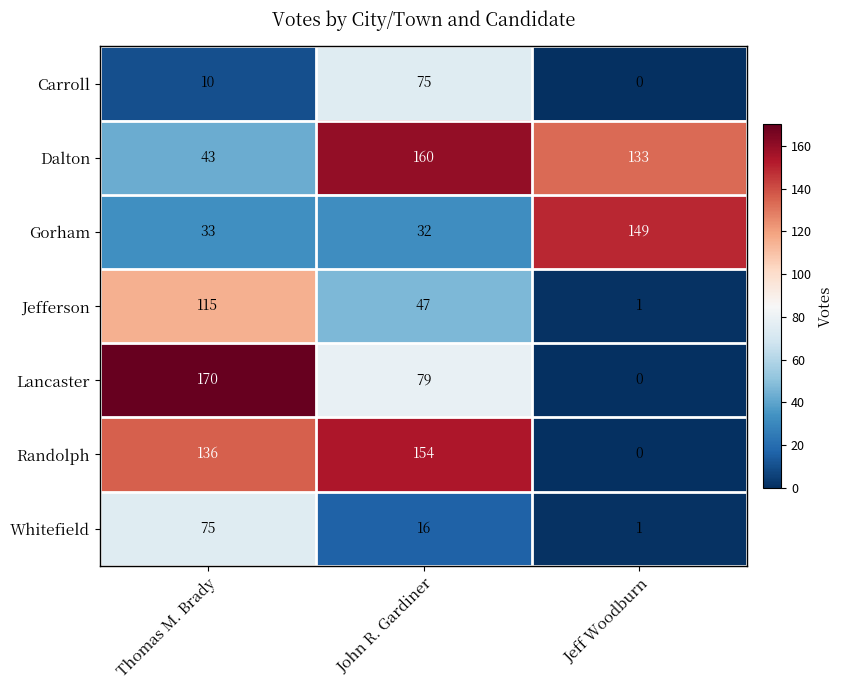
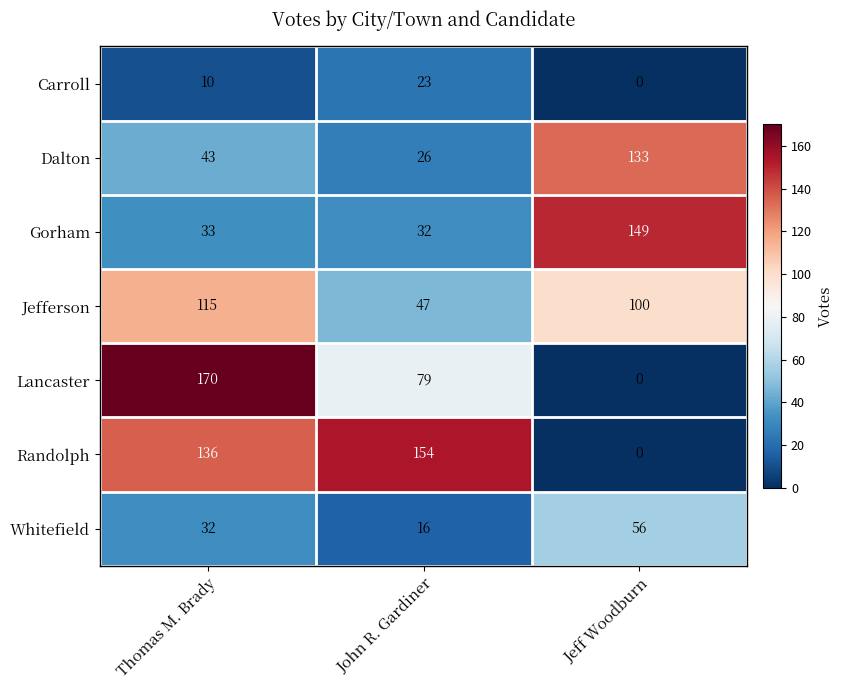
  {
    "Carroll": {
      "Thomas M. Brady": 10,
-     "John R. Gardiner": 75,
+     "John R. Gardiner": 23,
      "Jeff Woodburn": 0
    },
    "Dalton": {
      "Thomas M. Brady": 43,
-     "John R. Gardiner": 160,
+     "John R. Gardiner": 26,
      "Jeff Woodburn": 133
    },
    "Gorham": {
      "Thomas M. Brady": 33,
      "John R. Gardiner": 32,
      "Jeff Woodburn": 149
    },
    "Jefferson": {
      "Thomas M. Brady": 115,
      "John R. Gardiner": 47,
-     "Jeff Woodburn": 1
+     "Jeff Woodburn": 100
    },
    "Lancaster": {
      "Thomas M. Brady": 170,
      "John R. Gardiner": 79,
      "Jeff Woodburn": 0
    },
    "Randolph": {
      "Thomas M. Brady": 136,
      "John R. Gardiner": 154,
      "Jeff Woodburn": 0
    },
    "Whitefield": {
-     "Thomas M. Brady": 75,
+     "Thomas M. Brady": 32,
      "John R. Gardiner": 16,
-     "Jeff Woodburn": 1
+     "Jeff Woodburn": 56
    }
  }
